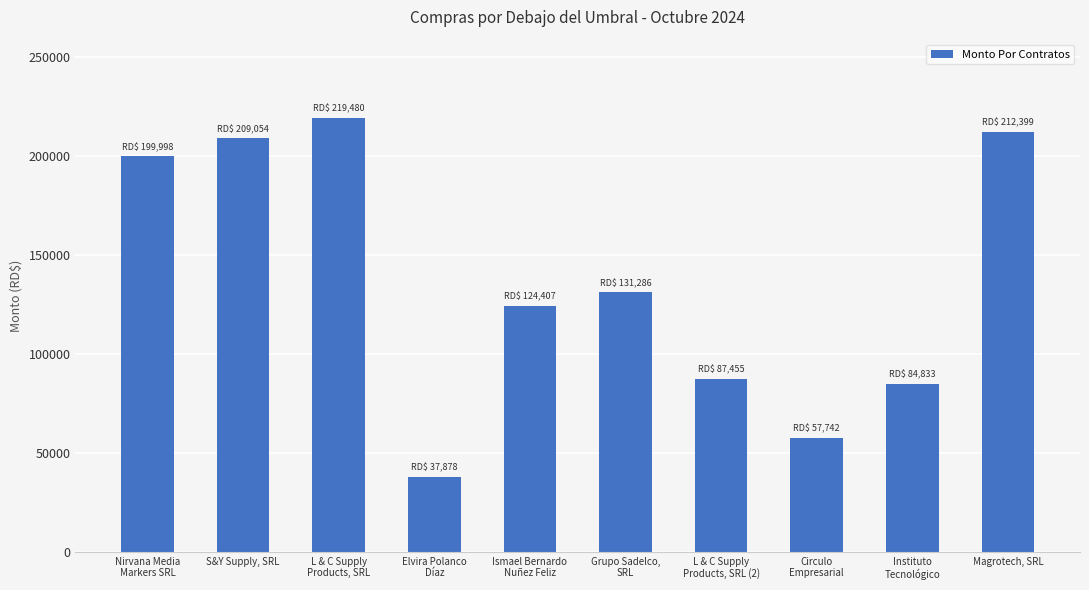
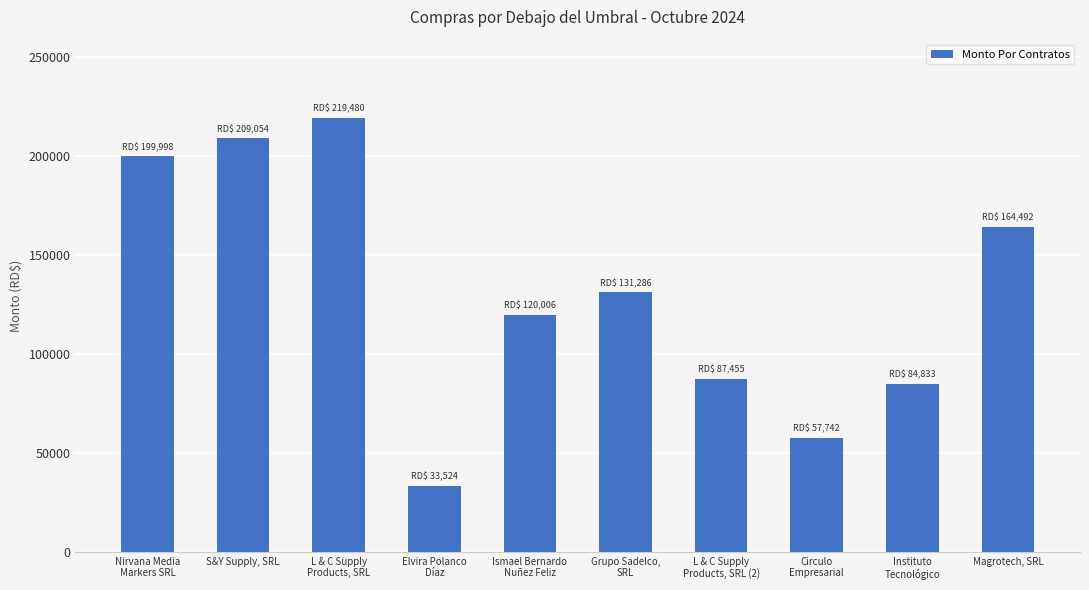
  {
    "Nirvana Media Markers SRL": "199,998",
    "S&Y Supply, SRL": "209,054",
    "L & C Supply Products, SRL": "219,480",
-   "Elvira Polanco Díaz": "37,878",
-   "Ismael Bernardo Nuñez Feliz": "124,407",
+   "Elvira Polanco Díaz": "33,524",
+   "Ismael Bernardo Nuñez Feliz": "120,006",
    "Grupo Sadelco, SRL": "131,286",
    "L & C Supply Products, SRL (2)": "87,455",
    "Circulo Empresarial": "57,742",
    "Instituto Tecnológico": "84,833",
-   "Magrotech, SRL": "212,399"
+   "Magrotech, SRL": "164,492"
  }
